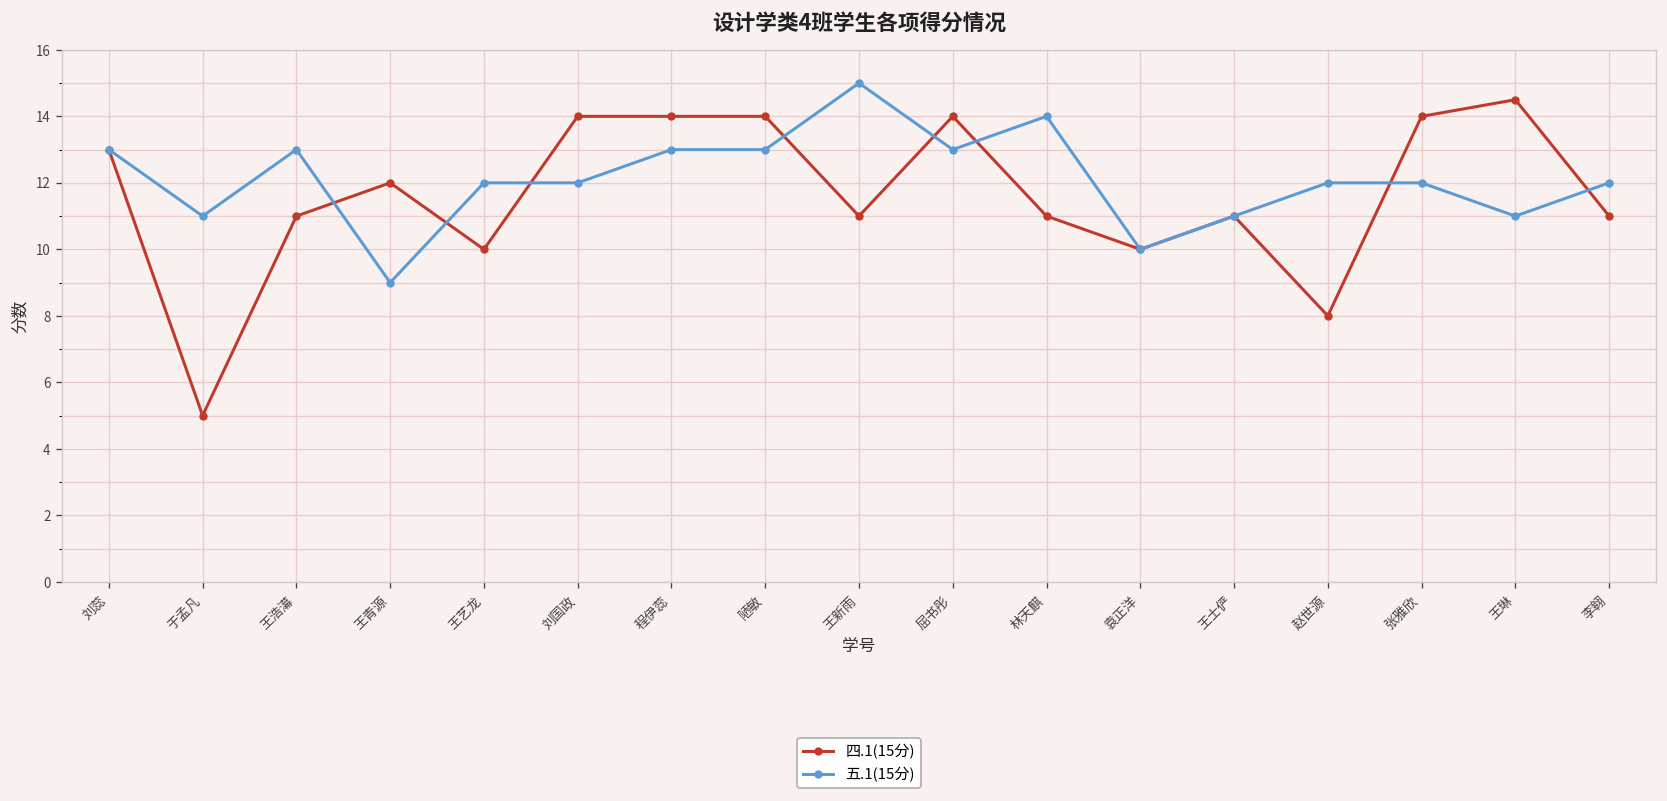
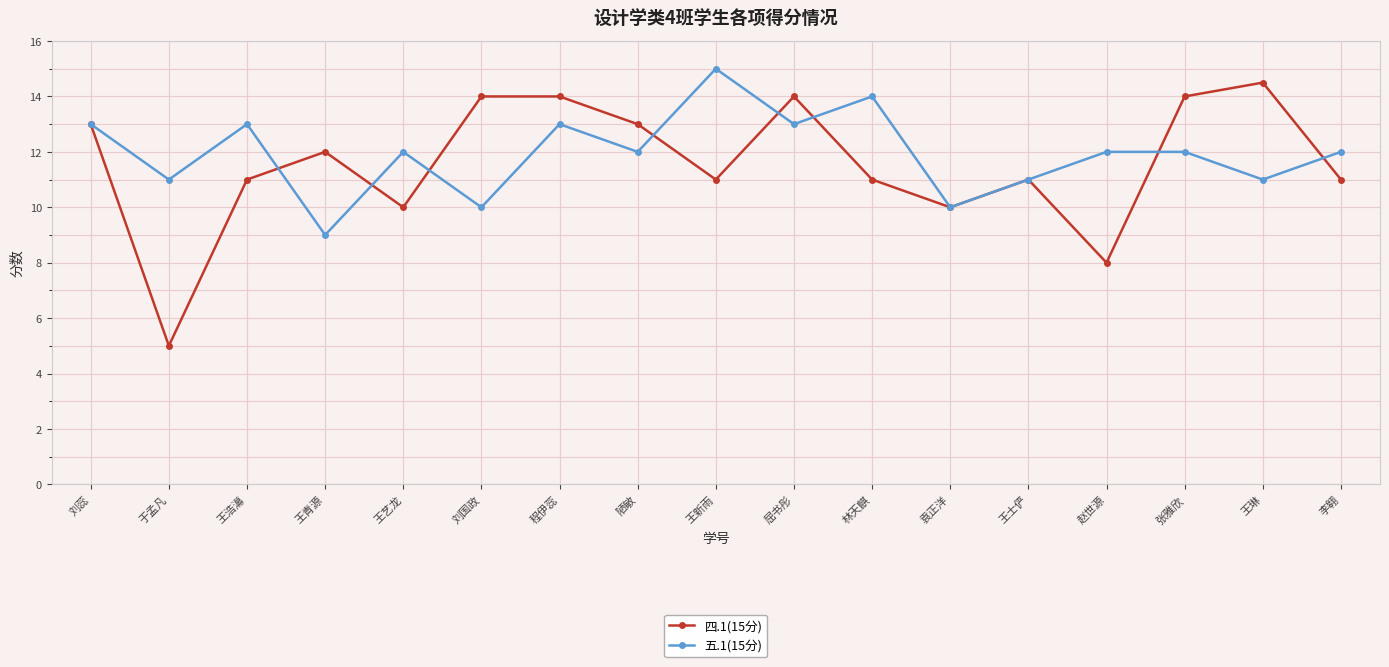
  {
    "四.1(15分)": {
      "于孟凡": 5,
      "王浩濗": 11,
      "王青源": 12,
      "王艺龙": 10,
      "刘国政": 14,
      "程伊蕊": 14,
-     "陋敏": 14,
+     "陋敏": 13,
      "王新雨": 11,
      "屈书彤": 14,
      "林天麒": 11,
      "赵世源": 8,
      "张雅欣": 14,
      "王琳": 14.5,
      "李翱": 11
    },
    "五.1(15分)": {
      "于孟凡": 11,
      "王浩濗": 13,
      "王青源": 9,
      "王艺龙": 12,
-     "刘国政": 12,
+     "刘国政": 10,
      "程伊蕊": 13,
-     "陋敏": 13,
+     "陋敏": 12,
      "王新雨": 15,
      "屈书彤": 13,
      "林天麒": 14,
      "赵世源": 12,
      "张雅欣": 12,
      "王琳": 11,
      "李翱": 12
    }
  }
